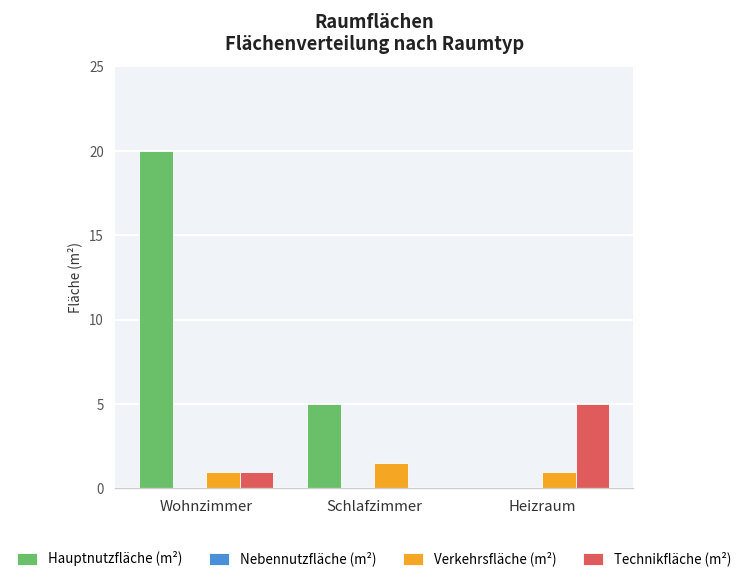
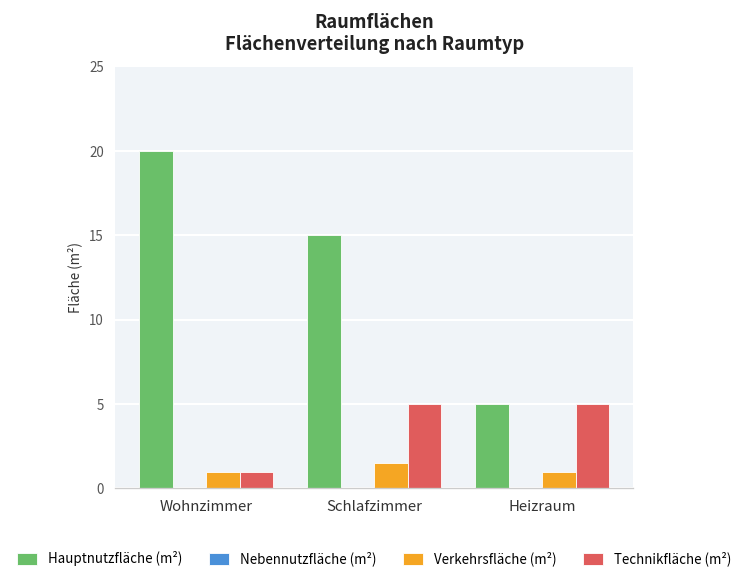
  {
    "Hauptnutzfläche (m²)": {
      "Wohnzimmer": 20,
-     "Schlafzimmer": 5,
-     "Heizraum": 0
+     "Schlafzimmer": 15,
+     "Heizraum": 5
    },
    "Nebennutzfläche (m²)": {
      "Wohnzimmer": 0,
      "Schlafzimmer": 0,
      "Heizraum": 0
    },
    "Verkehrsfläche (m²)": {
      "Wohnzimmer": 1,
      "Schlafzimmer": 1.5,
      "Heizraum": 1
    },
    "Technikfläche (m²)": {
      "Wohnzimmer": 1,
-     "Schlafzimmer": 0,
+     "Schlafzimmer": 5,
      "Heizraum": 5
    }
  }
